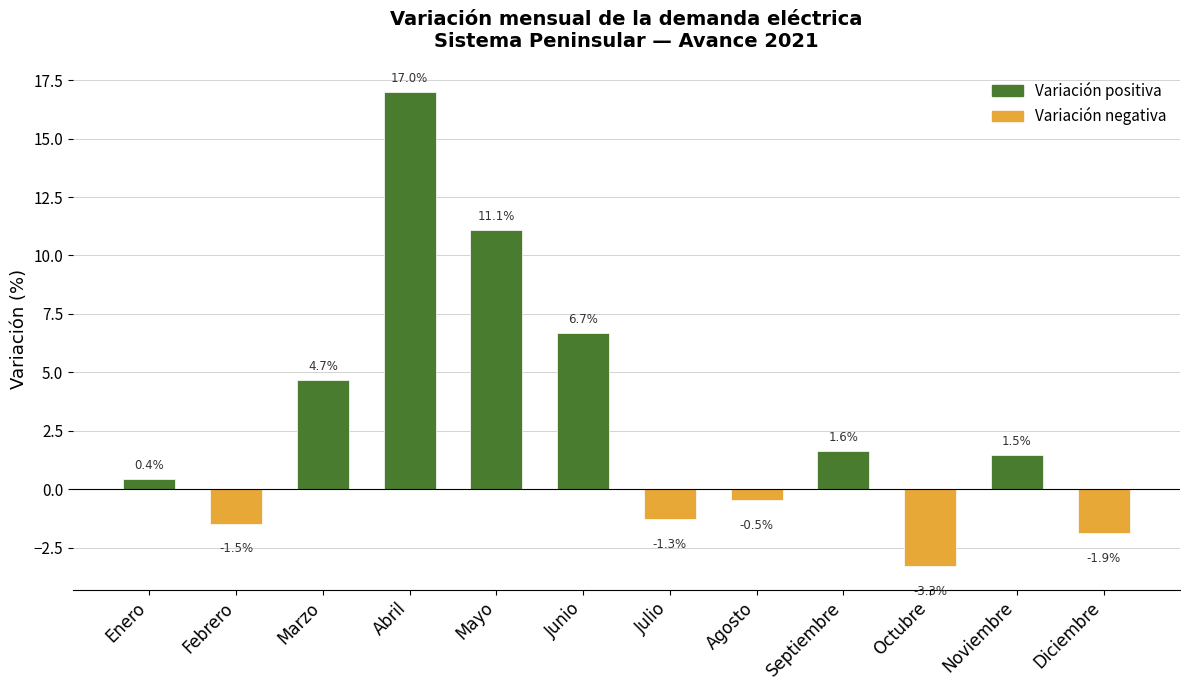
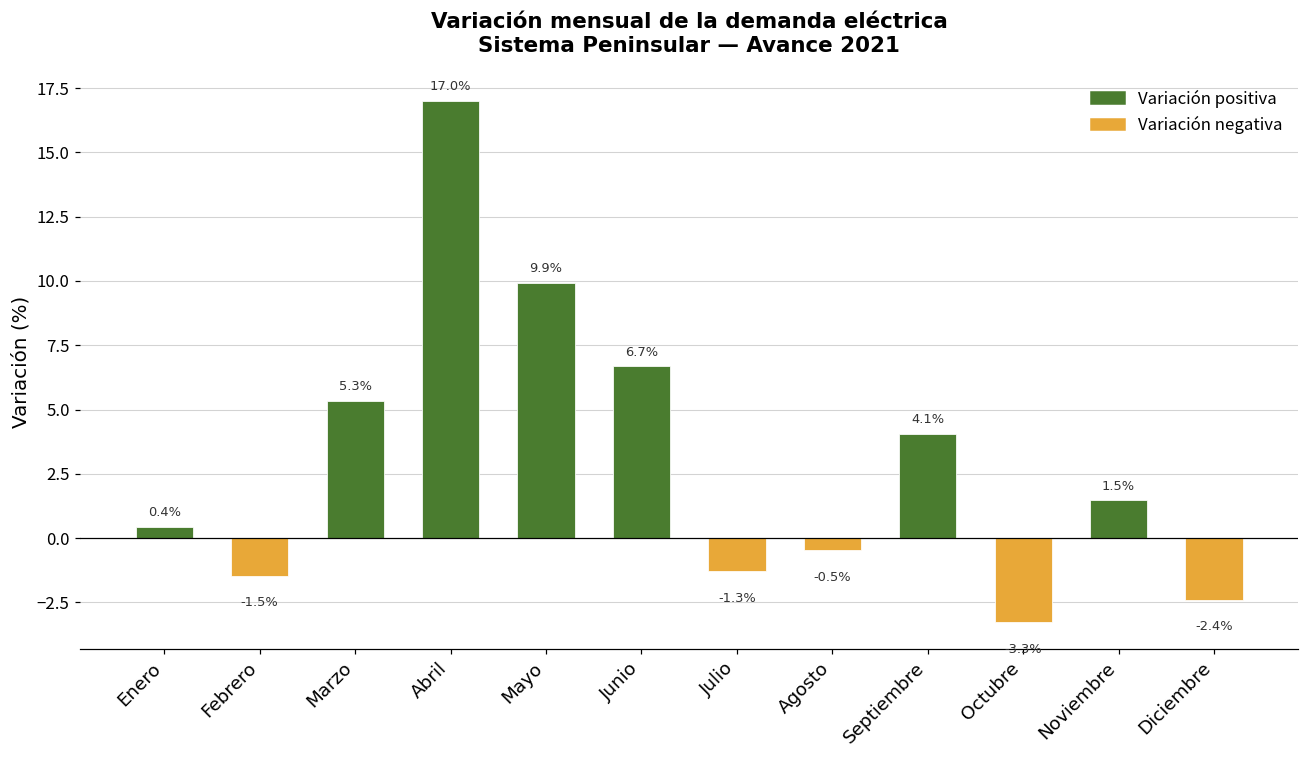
  {
    "Enero": "0.4%",
    "Febrero": "-1.5%",
-   "Marzo": "4.7%",
+   "Marzo": "5.3%",
    "Abril": "17.0%",
-   "Mayo": "11.1%",
+   "Mayo": "9.9%",
    "Junio": "6.7%",
    "Julio": "-1.3%",
    "Agosto": "-0.5%",
-   "Septiembre": "1.6%",
+   "Septiembre": "4.1%",
    "Octubre": "-3.3%",
    "Noviembre": "1.5%",
-   "Diciembre": "-1.9%"
+   "Diciembre": "-2.4%"
  }
